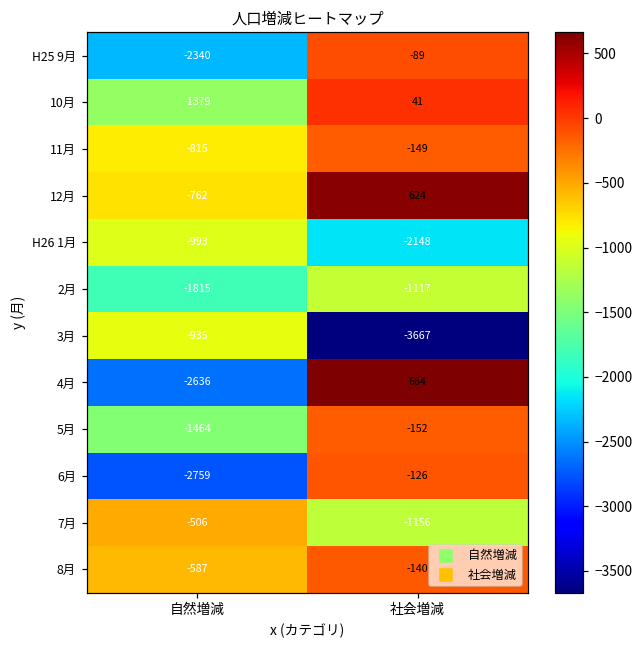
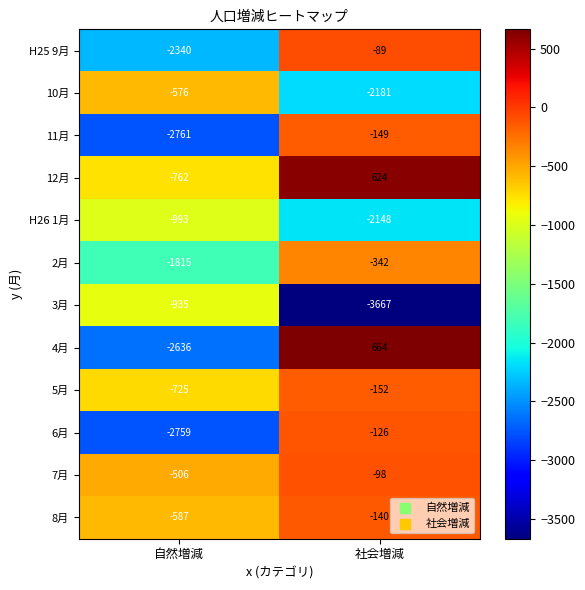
  {
    "H25 9月": {
      "自然増減": -2340,
      "社会増減": -89
    },
    "10月": {
-     "自然増減": -1379,
-     "社会増減": 41
+     "自然増減": -576,
+     "社会増減": -2181
    },
    "11月": {
-     "自然増減": -815,
+     "自然増減": -2761,
      "社会増減": -149
    },
    "12月": {
      "自然増減": -762,
      "社会増減": 624
    },
    "H26 1月": {
      "自然増減": -993,
      "社会増減": -2148
    },
    "2月": {
      "自然増減": -1815,
-     "社会増減": -1117
+     "社会増減": -342
    },
    "3月": {
      "自然増減": -935,
      "社会増減": -3667
    },
    "4月": {
      "自然増減": -2636,
      "社会増減": 664
    },
    "5月": {
-     "自然増減": -1464,
+     "自然増減": -725,
      "社会増減": -152
    },
    "6月": {
      "自然増減": -2759,
      "社会増減": -126
    },
    "7月": {
      "自然増減": -506,
-     "社会増減": -1156
+     "社会増減": -98
    },
    "8月": {
      "自然増減": -587,
      "社会増減": -140
    }
  }
